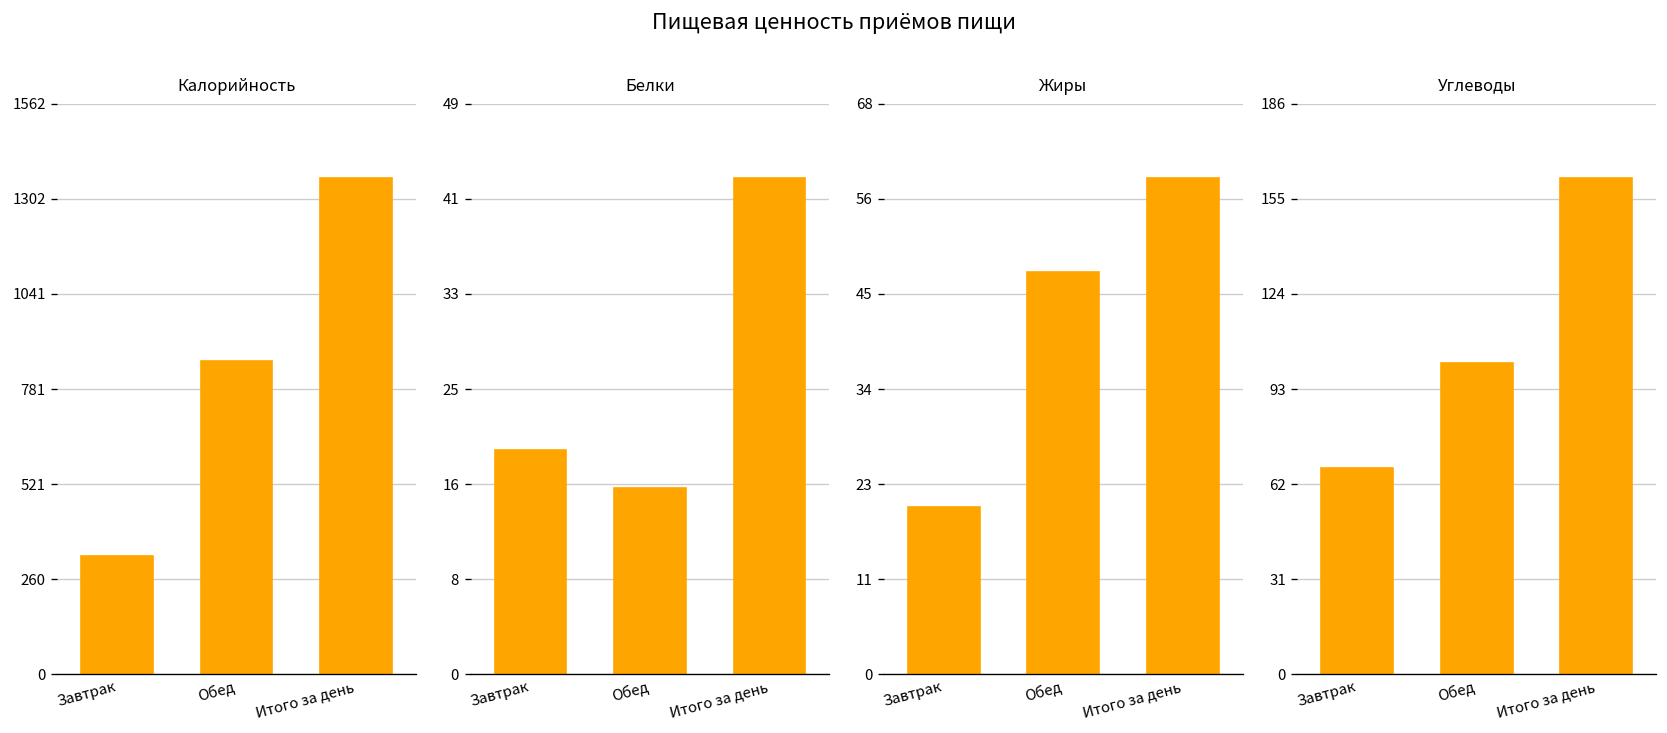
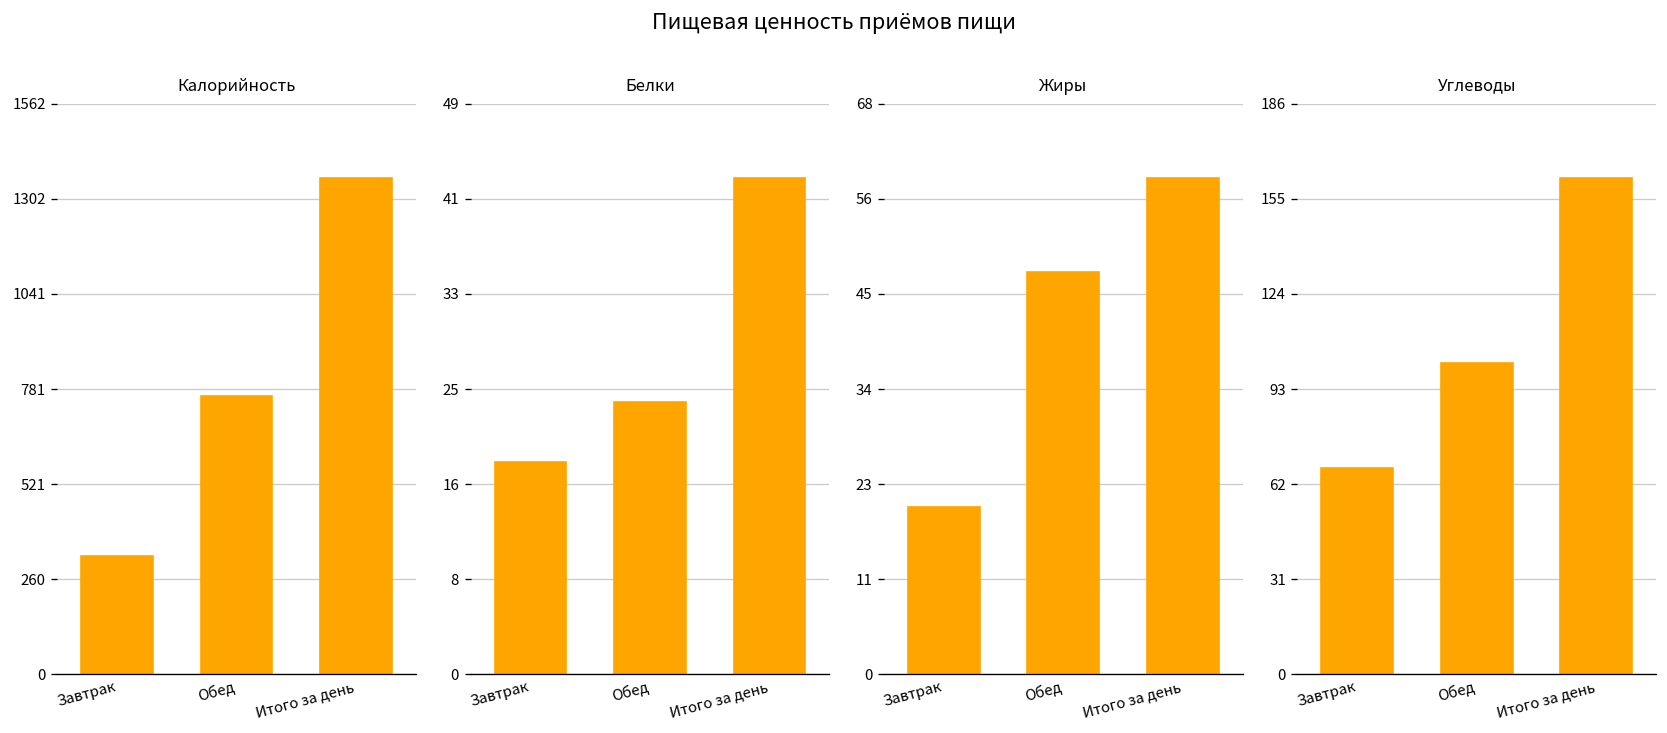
  {
    "Калорийность": {
      "Завтрак": 320,
-     "Обед": 860,
+     "Обед": 760,
      "Итого за день": 1360
    },
    "Белки": {
-     "Завтрак": 19,
-     "Обед": 16,
+     "Завтрак": 18,
+     "Обед": 23,
      "Итого за день": 43
    },
    "Жиры": {
      "Завтрак": 20,
      "Обед": 48,
      "Итого за день": 59
    },
    "Углеводы": {
      "Завтрак": 67,
      "Обед": 101,
      "Итого за день": 162
    }
  }
